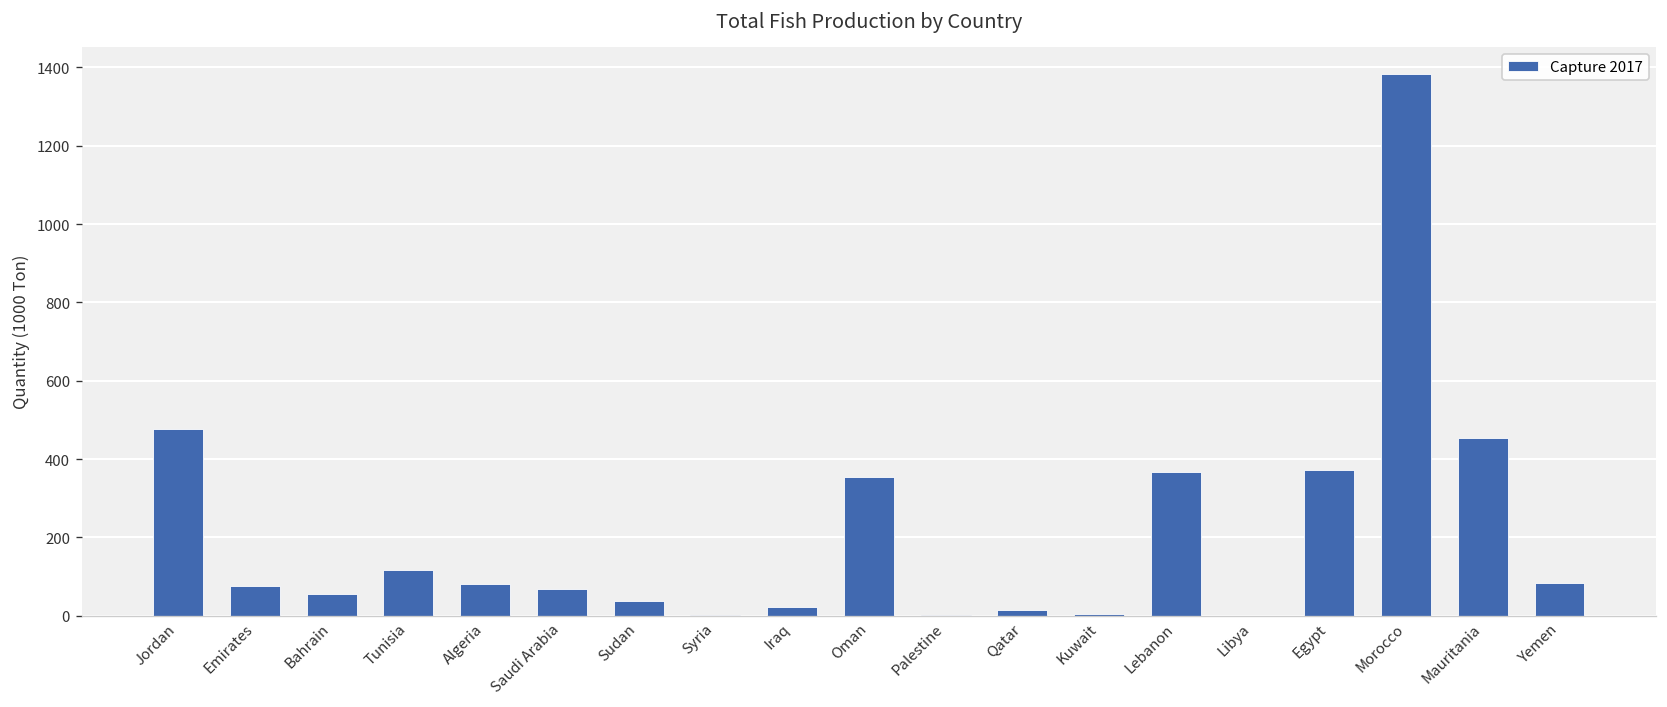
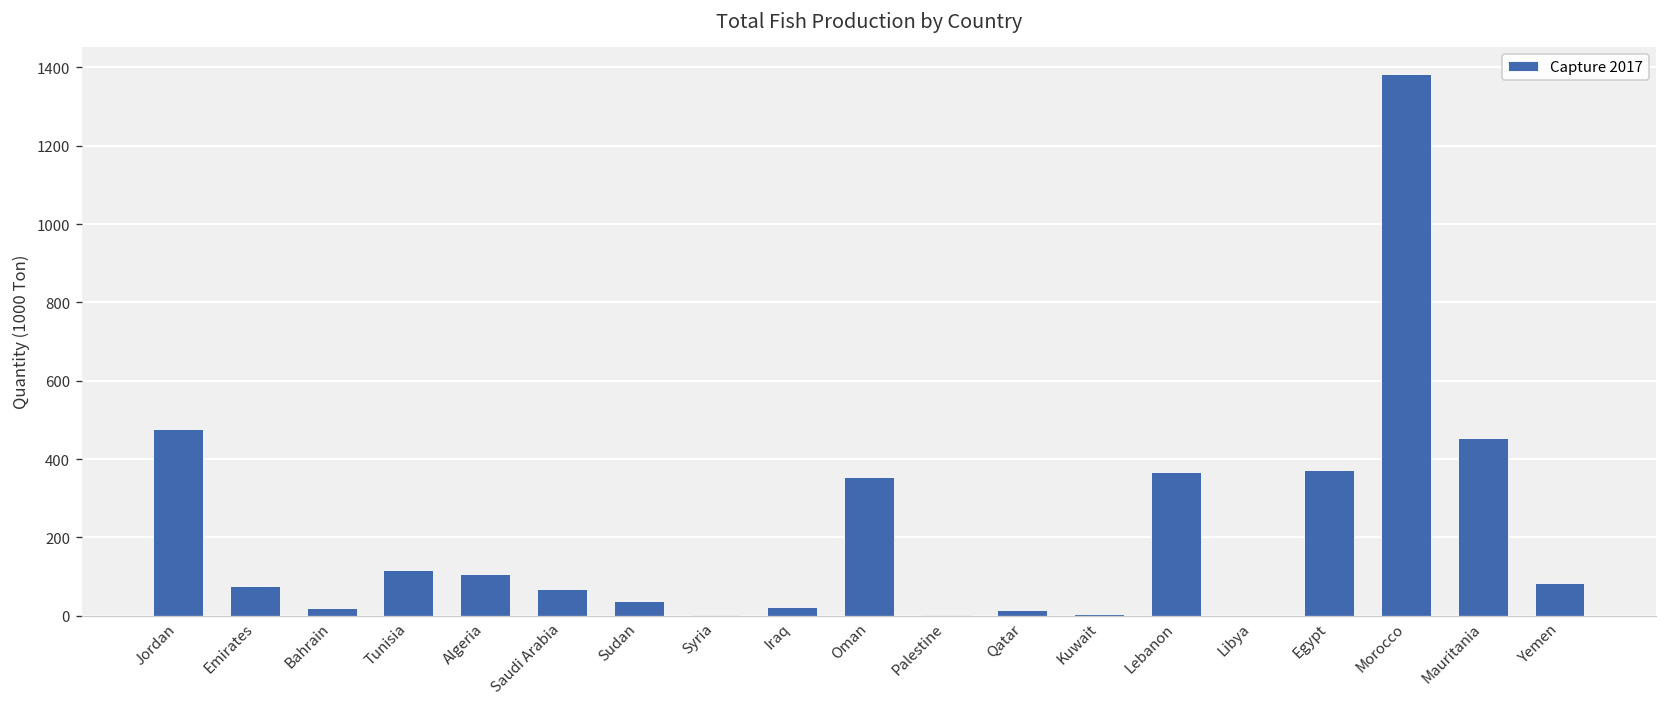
  {
    "Jordan": 480,
    "Emirates": 80,
-   "Bahrain": 60,
+   "Bahrain": 20,
    "Tunisia": 120,
-   "Algeria": 80,
+   "Algeria": 110,
    "Saudi Arabia": 70,
    "Sudan": 40,
    "Iraq": 20,
    "Oman": 350,
    "Qatar": 20,
    "Lebanon": 370,
    "Libya": 0,
    "Egypt": 370,
    "Morocco": 1380,
    "Mauritania": 450,
    "Yemen": 80
  }
